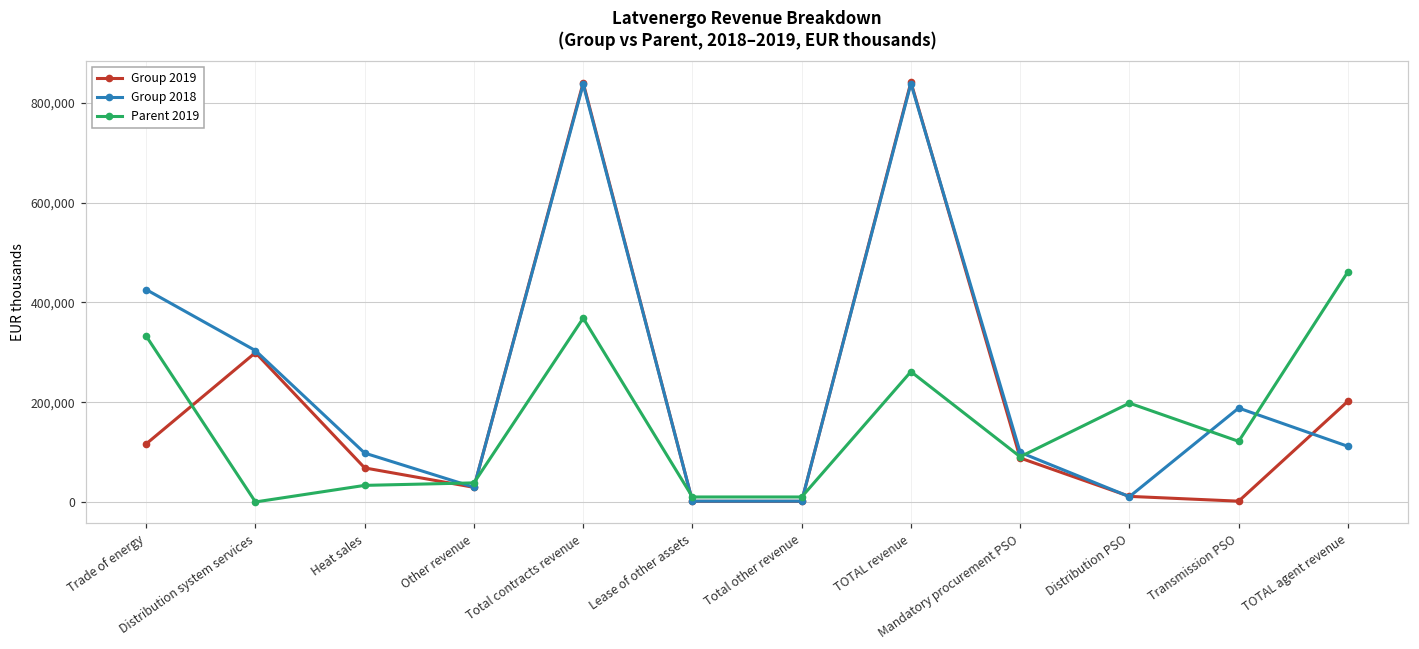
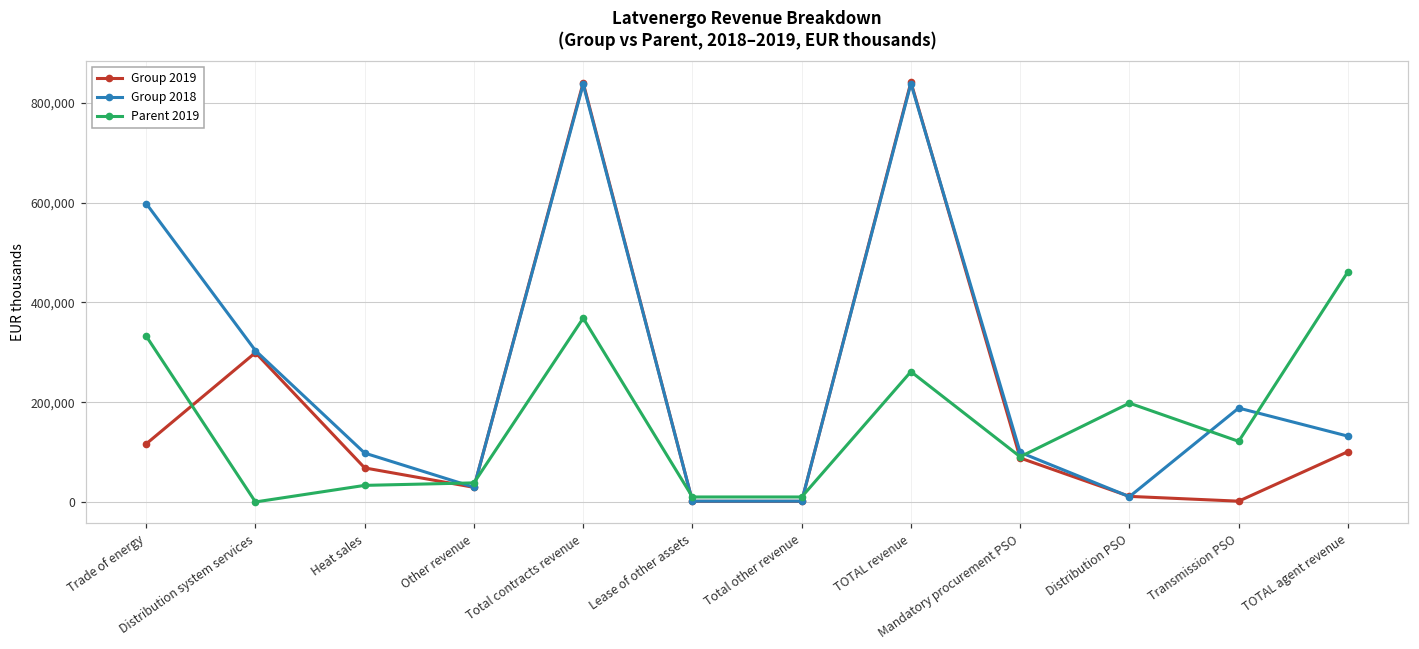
  {
    "Group 2019": {
      "Trade of energy": "120,000",
      "Heat sales": "70,000",
      "Transmission PSO": "0",
-     "TOTAL agent revenue": "200,000"
+     "TOTAL agent revenue": "100,000"
    },
    "Group 2018": {
-     "Trade of energy": "430,000",
+     "Trade of energy": "600,000",
      "Heat sales": "100,000",
      "Mandatory procurement PSO": "100,000",
      "Transmission PSO": "190,000",
-     "TOTAL agent revenue": "110,000"
+     "TOTAL agent revenue": "130,000"
    },
    "Parent 2019": {
      "Trade of energy": "330,000",
      "Distribution system services": "0",
      "Heat sales": "30,000",
      "Other revenue": "40,000",
      "Total contracts revenue": "370,000",
      "Lease of other assets": "10,000",
      "Total other revenue": "10,000",
      "TOTAL revenue": "260,000",
      "Distribution PSO": "200,000",
      "Transmission PSO": "120,000",
      "TOTAL agent revenue": "460,000"
    }
  }
